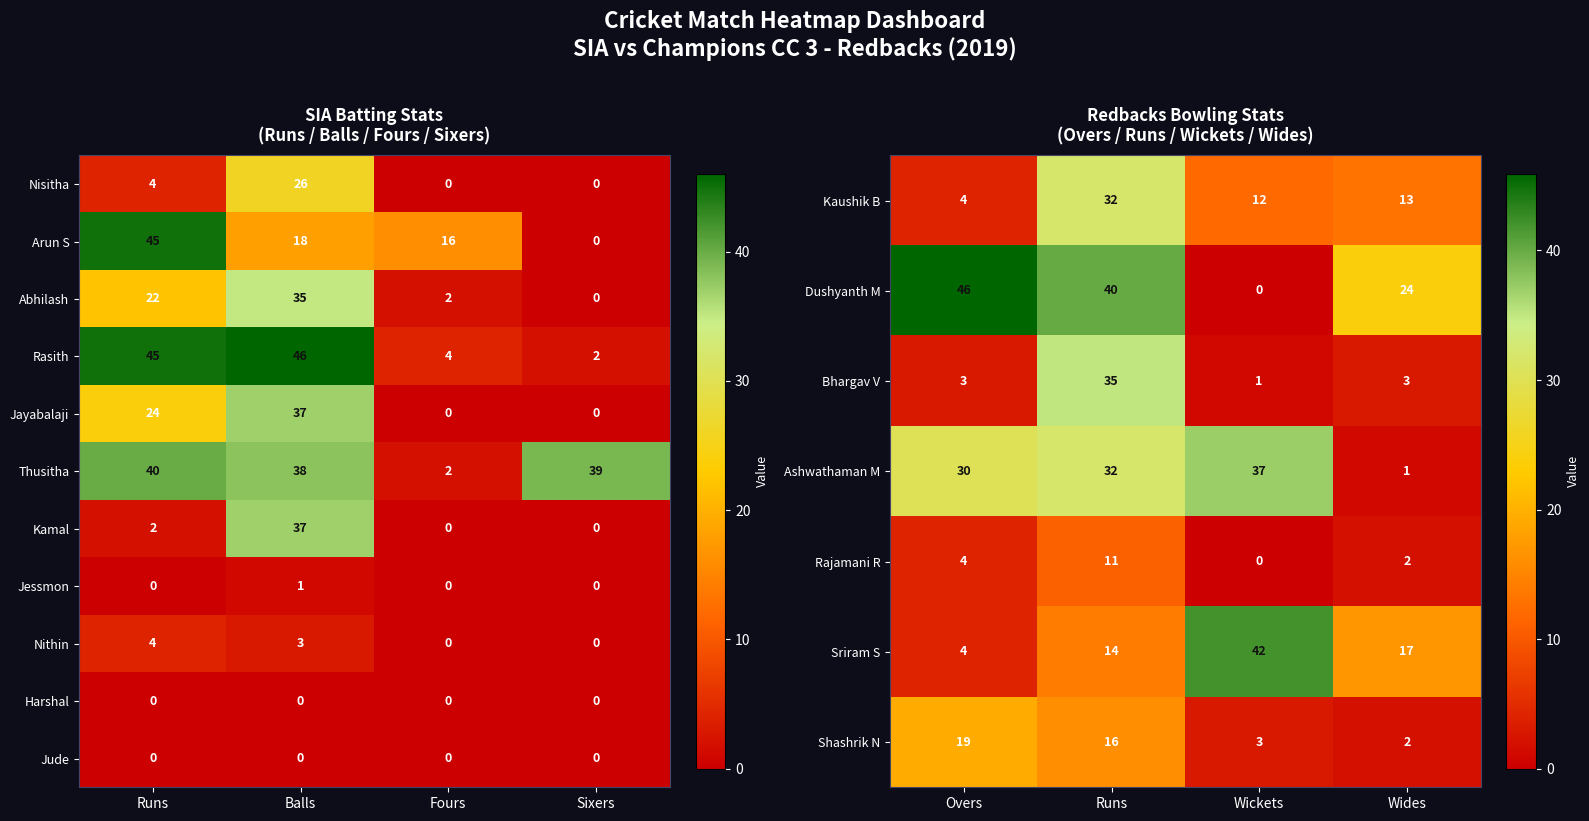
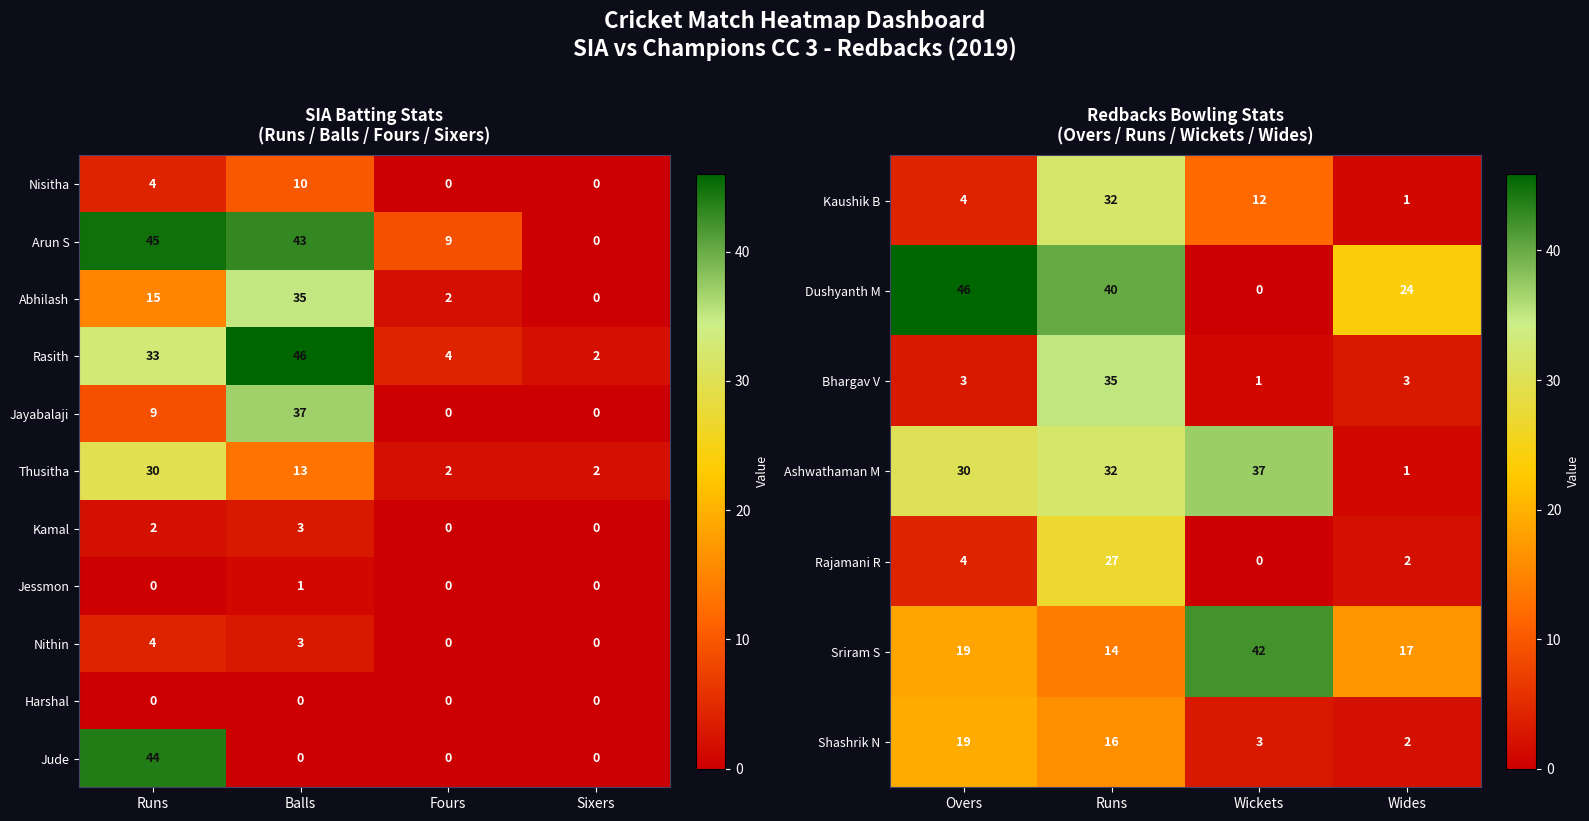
  {
    "SIA Batting Stats (Runs / Balls / Fours / Sixers)": {
      "Nisitha": {
        "Runs": 4,
-       "Balls": 26,
+       "Balls": 10,
        "Fours": 0,
        "Sixers": 0
      },
      "Arun S": {
        "Runs": 45,
-       "Balls": 18,
-       "Fours": 16,
+       "Balls": 43,
+       "Fours": 9,
        "Sixers": 0
      },
      "Abhilash": {
-       "Runs": 22,
+       "Runs": 15,
        "Balls": 35,
        "Fours": 2,
        "Sixers": 0
      },
      "Rasith": {
-       "Runs": 45,
+       "Runs": 33,
        "Balls": 46,
        "Fours": 4,
        "Sixers": 2
      },
      "Jayabalaji": {
-       "Runs": 24,
+       "Runs": 9,
        "Balls": 37,
        "Fours": 0,
        "Sixers": 0
      },
      "Thusitha": {
-       "Runs": 40,
-       "Balls": 38,
+       "Runs": 30,
+       "Balls": 13,
        "Fours": 2,
-       "Sixers": 39
+       "Sixers": 2
      },
      "Kamal": {
        "Runs": 2,
-       "Balls": 37,
+       "Balls": 3,
        "Fours": 0,
        "Sixers": 0
      },
      "Jessmon": {
        "Runs": 0,
        "Balls": 1,
        "Fours": 0,
        "Sixers": 0
      },
      "Nithin": {
        "Runs": 4,
        "Balls": 3,
        "Fours": 0,
        "Sixers": 0
      },
      "Harshal": {
        "Runs": 0,
        "Balls": 0,
        "Fours": 0,
        "Sixers": 0
      },
      "Jude": {
-       "Runs": 0,
+       "Runs": 44,
        "Balls": 0,
        "Fours": 0,
        "Sixers": 0
      }
    },
    "Redbacks Bowling Stats (Overs / Runs / Wickets / Wides)": {
      "Kaushik B": {
        "Overs": 4,
        "Runs": 32,
        "Wickets": 12,
-       "Wides": 13
+       "Wides": 1
      },
      "Dushyanth M": {
        "Overs": 46,
        "Runs": 40,
        "Wickets": 0,
        "Wides": 24
      },
      "Bhargav V": {
        "Overs": 3,
        "Runs": 35,
        "Wickets": 1,
        "Wides": 3
      },
      "Ashwathaman M": {
        "Overs": 30,
        "Runs": 32,
        "Wickets": 37,
        "Wides": 1
      },
      "Rajamani R": {
        "Overs": 4,
-       "Runs": 11,
+       "Runs": 27,
        "Wickets": 0,
        "Wides": 2
      },
      "Sriram S": {
-       "Overs": 4,
+       "Overs": 19,
        "Runs": 14,
        "Wickets": 42,
        "Wides": 17
      },
      "Shashrik N": {
        "Overs": 19,
        "Runs": 16,
        "Wickets": 3,
        "Wides": 2
      }
    }
  }
